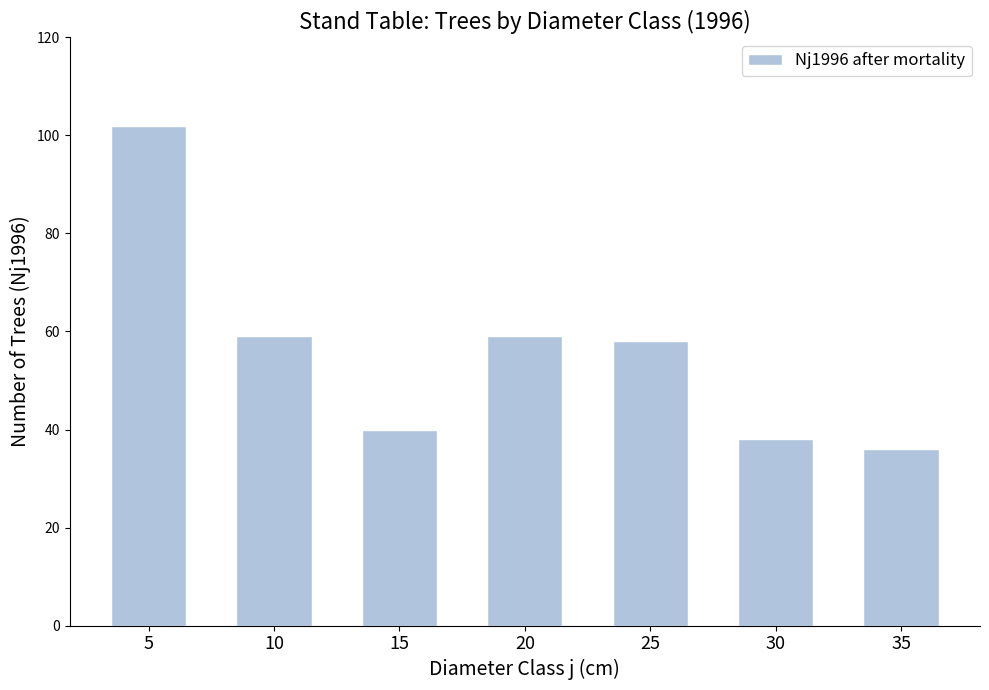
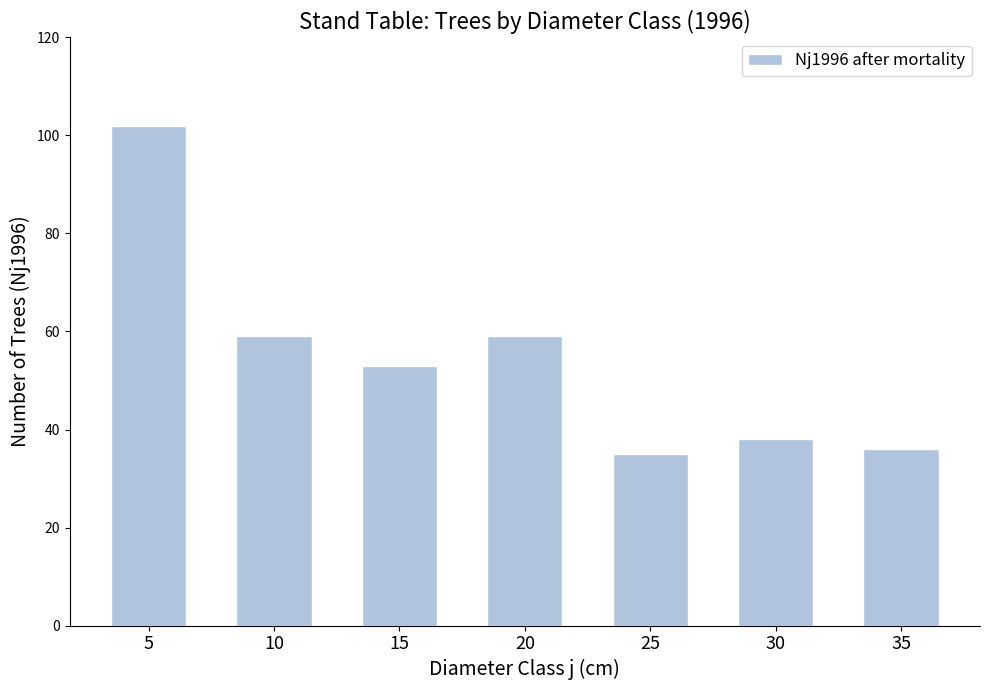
  {
    "5": 102,
    "10": 59,
-   "15": 40,
+   "15": 53,
    "20": 59,
-   "25": 58,
+   "25": 35,
    "30": 38,
    "35": 36
  }
